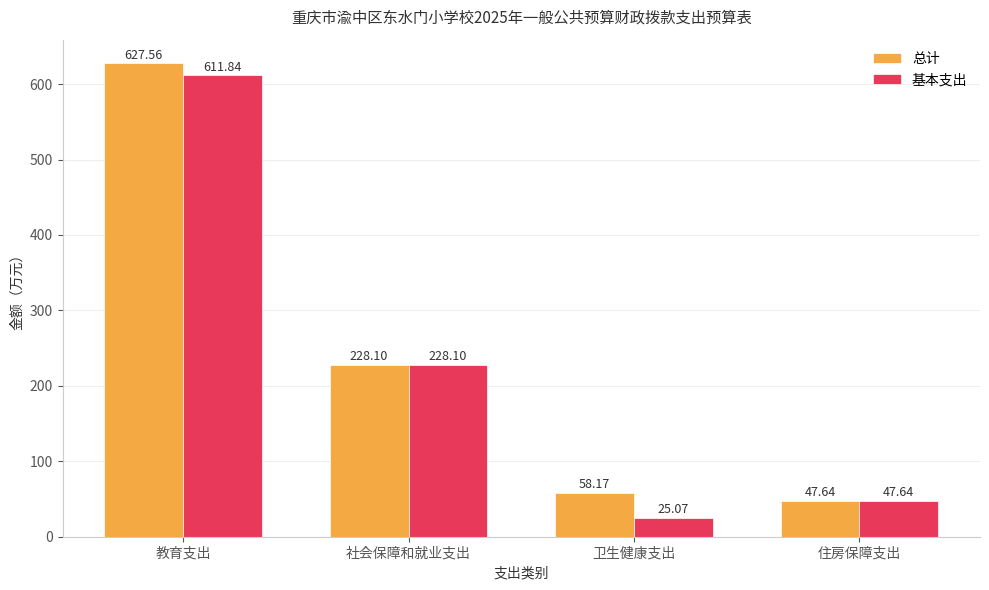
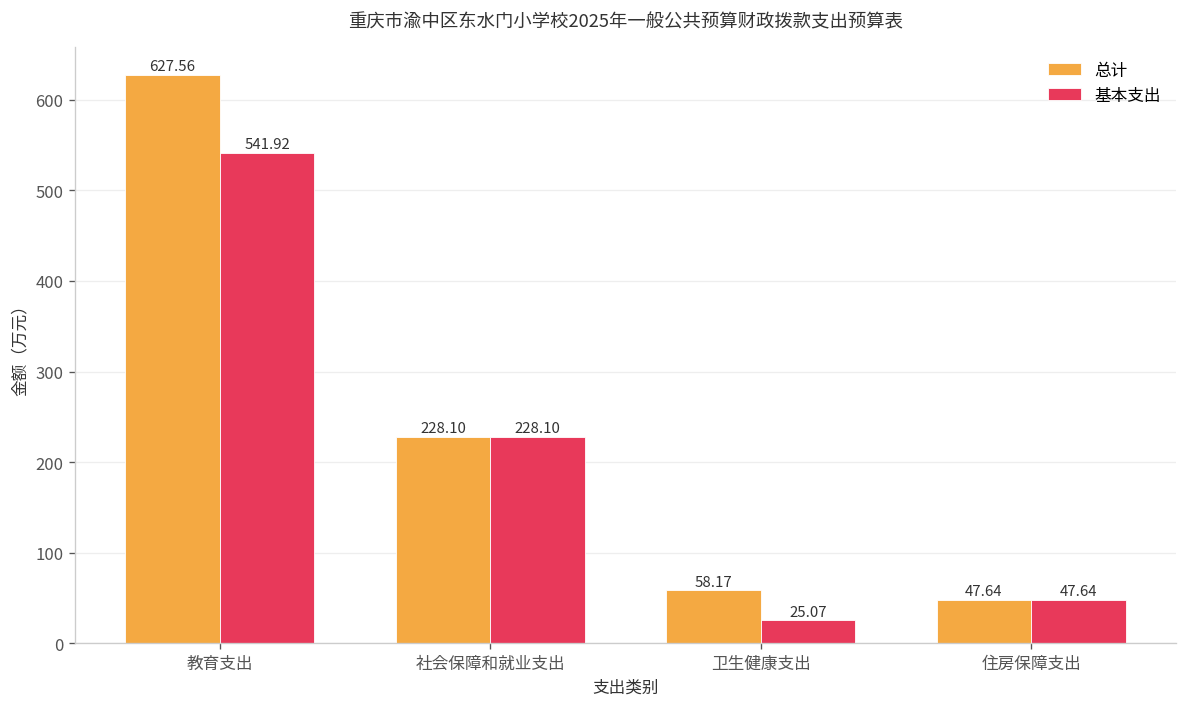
  {
    "总计": {
      "教育支出": 627.56,
      "社会保障和就业支出": 228.10,
      "卫生健康支出": 58.17,
      "住房保障支出": 47.64
    },
    "基本支出": {
-     "教育支出": 611.84,
+     "教育支出": 541.92,
      "社会保障和就业支出": 228.10,
      "卫生健康支出": 25.07,
      "住房保障支出": 47.64
    }
  }
